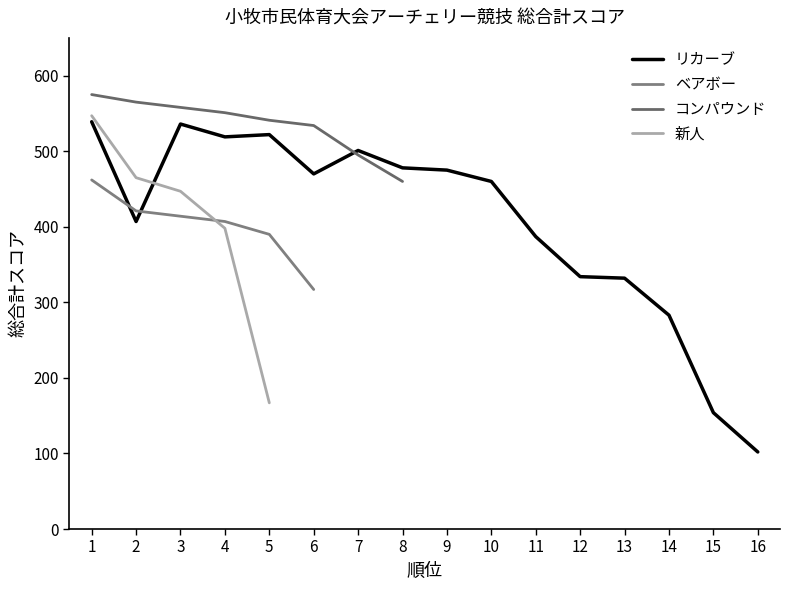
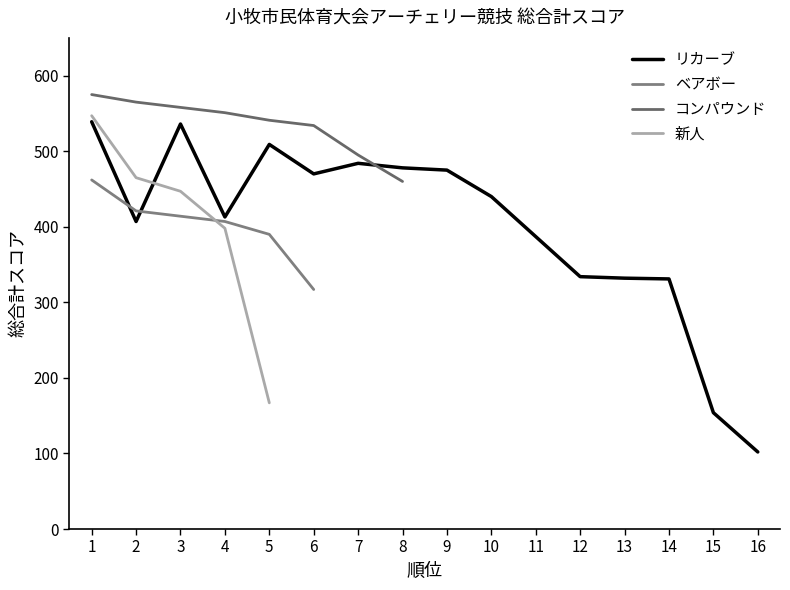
  {
    "リカーブ": {
      "1": 540,
      "2": 410,
      "3": 540,
-     "4": 520,
-     "5": 520,
+     "4": 410,
+     "5": 510,
      "6": 470,
-     "7": 500,
+     "7": 480,
      "8": 480,
      "9": 480,
-     "10": 460,
+     "10": 440,
      "11": 390,
      "12": 330,
      "13": 330,
-     "14": 280,
+     "14": 330,
      "15": 150,
      "16": 100
    },
    "新人": {
      "1": 550,
      "2": 470,
      "3": 450,
      "4": 400,
      "5": 170
    }
  }
